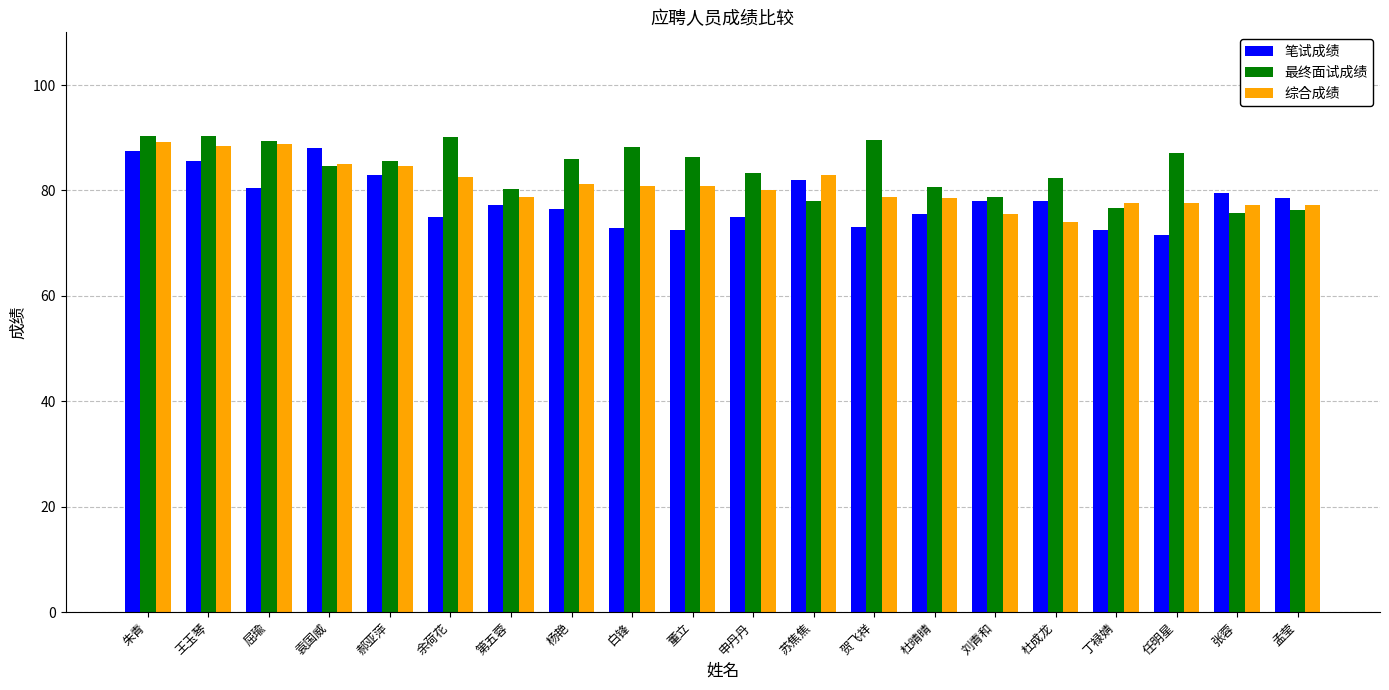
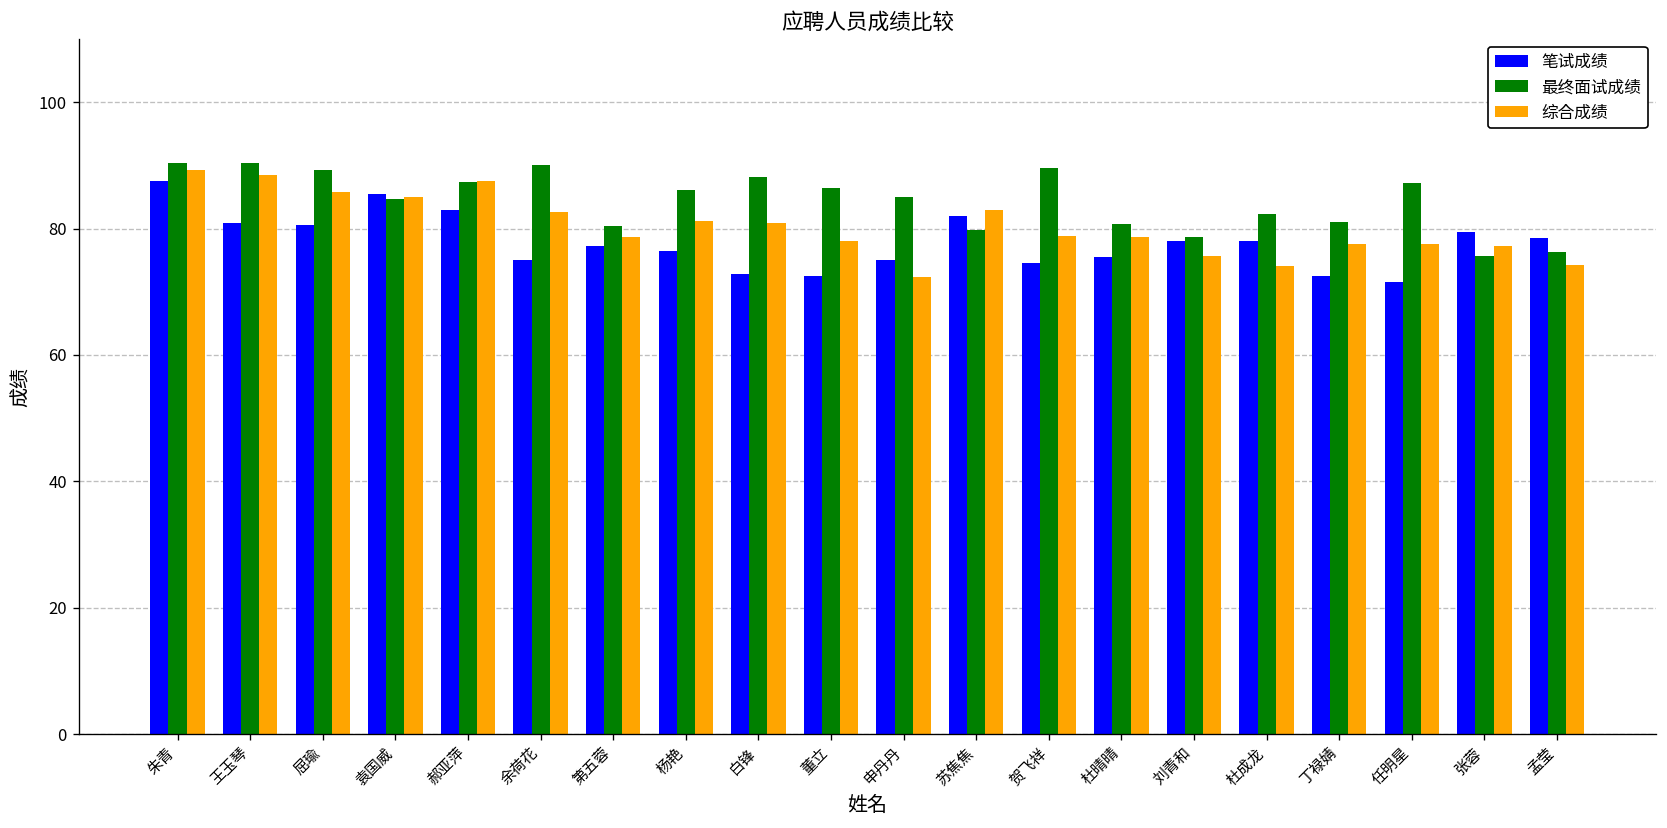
  {
    "笔试成绩": {
      "朱青": 88,
-     "王玉琴": 86,
+     "王玉琴": 81,
      "屈瑜": 81,
-     "袁国威": 88,
+     "袁国威": 86,
      "郝亚萍": 83,
      "余荷花": 75,
      "第五蓉": 77,
      "杨艳": 77,
      "白锋": 73,
      "董立": 73,
      "申丹丹": 75,
      "苏焦焦": 82,
-     "贺飞祥": 73,
+     "贺飞祥": 75,
      "杜晴晴": 76,
      "刘青和": 78,
      "杜成龙": 78,
      "丁禄婧": 73,
      "任明星": 72,
      "张蓉": 80,
      "孟莹": 79
    },
    "最终面试成绩": {
      "朱青": 90,
      "王玉琴": 90,
      "屈瑜": 89,
      "袁国威": 85,
-     "郝亚萍": 86,
+     "郝亚萍": 87,
      "余荷花": 90,
      "第五蓉": 80,
      "杨艳": 86,
      "白锋": 88,
      "董立": 86,
-     "申丹丹": 83,
-     "苏焦焦": 78,
+     "申丹丹": 85,
+     "苏焦焦": 80,
      "贺飞祥": 90,
      "杜晴晴": 81,
      "刘青和": 79,
      "杜成龙": 82,
-     "丁禄婧": 77,
+     "丁禄婧": 81,
      "任明星": 87,
      "张蓉": 76,
      "孟莹": 76
    },
    "综合成绩": {
      "朱青": 89,
      "王玉琴": 88,
-     "屈瑜": 89,
+     "屈瑜": 86,
      "袁国威": 85,
-     "郝亚萍": 85,
+     "郝亚萍": 88,
      "余荷花": 83,
      "第五蓉": 79,
      "杨艳": 81,
      "白锋": 81,
-     "董立": 81,
-     "申丹丹": 80,
+     "董立": 78,
+     "申丹丹": 72,
      "苏焦焦": 83,
      "贺飞祥": 79,
      "杜晴晴": 79,
      "刘青和": 76,
      "杜成龙": 74,
      "丁禄婧": 78,
      "任明星": 78,
      "张蓉": 77,
-     "孟莹": 77
+     "孟莹": 74
    }
  }
